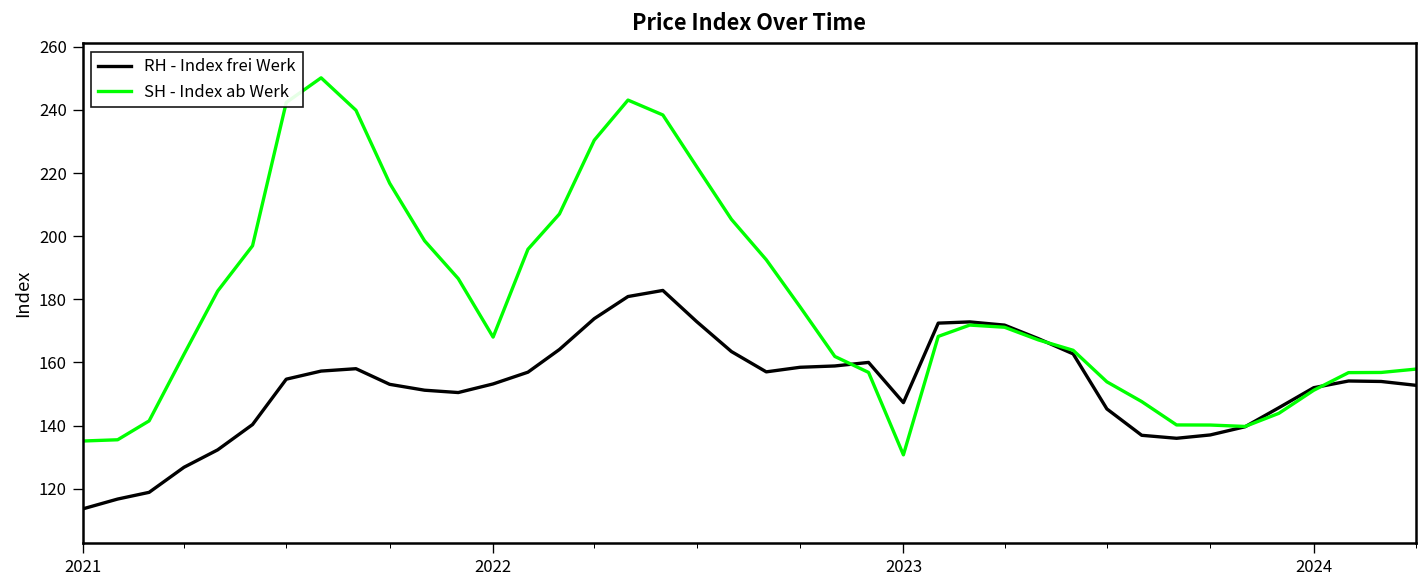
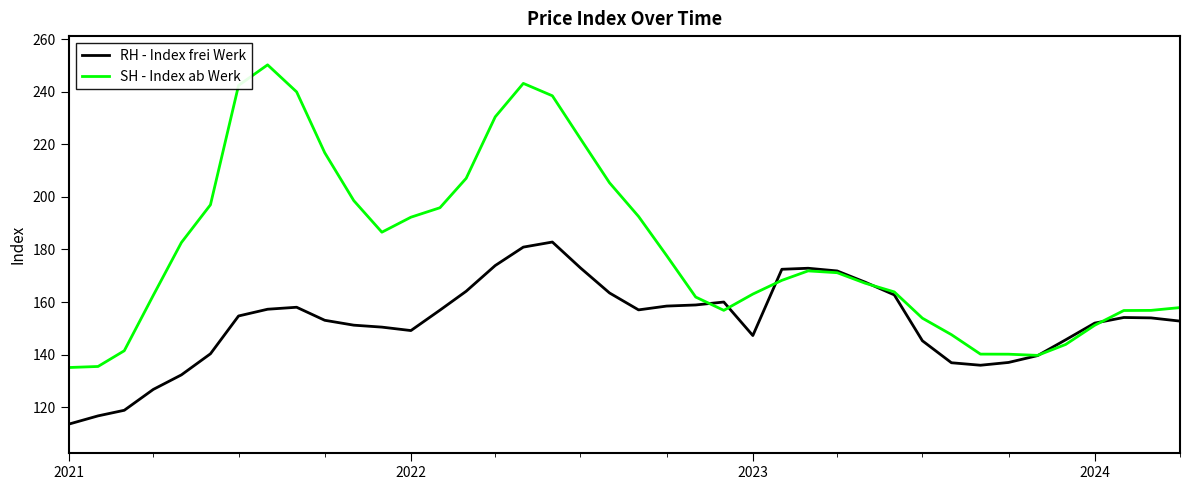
  {
    "RH - Index frei Werk": {
      "2021": 114,
-     "2022": 153,
+     "2022": 149,
      "2023": 147
    },
    "SH - Index ab Werk": {
      "2021": 135,
-     "2022": 168,
-     "2023": 131
+     "2022": 192,
+     "2023": 163
    }
  }
